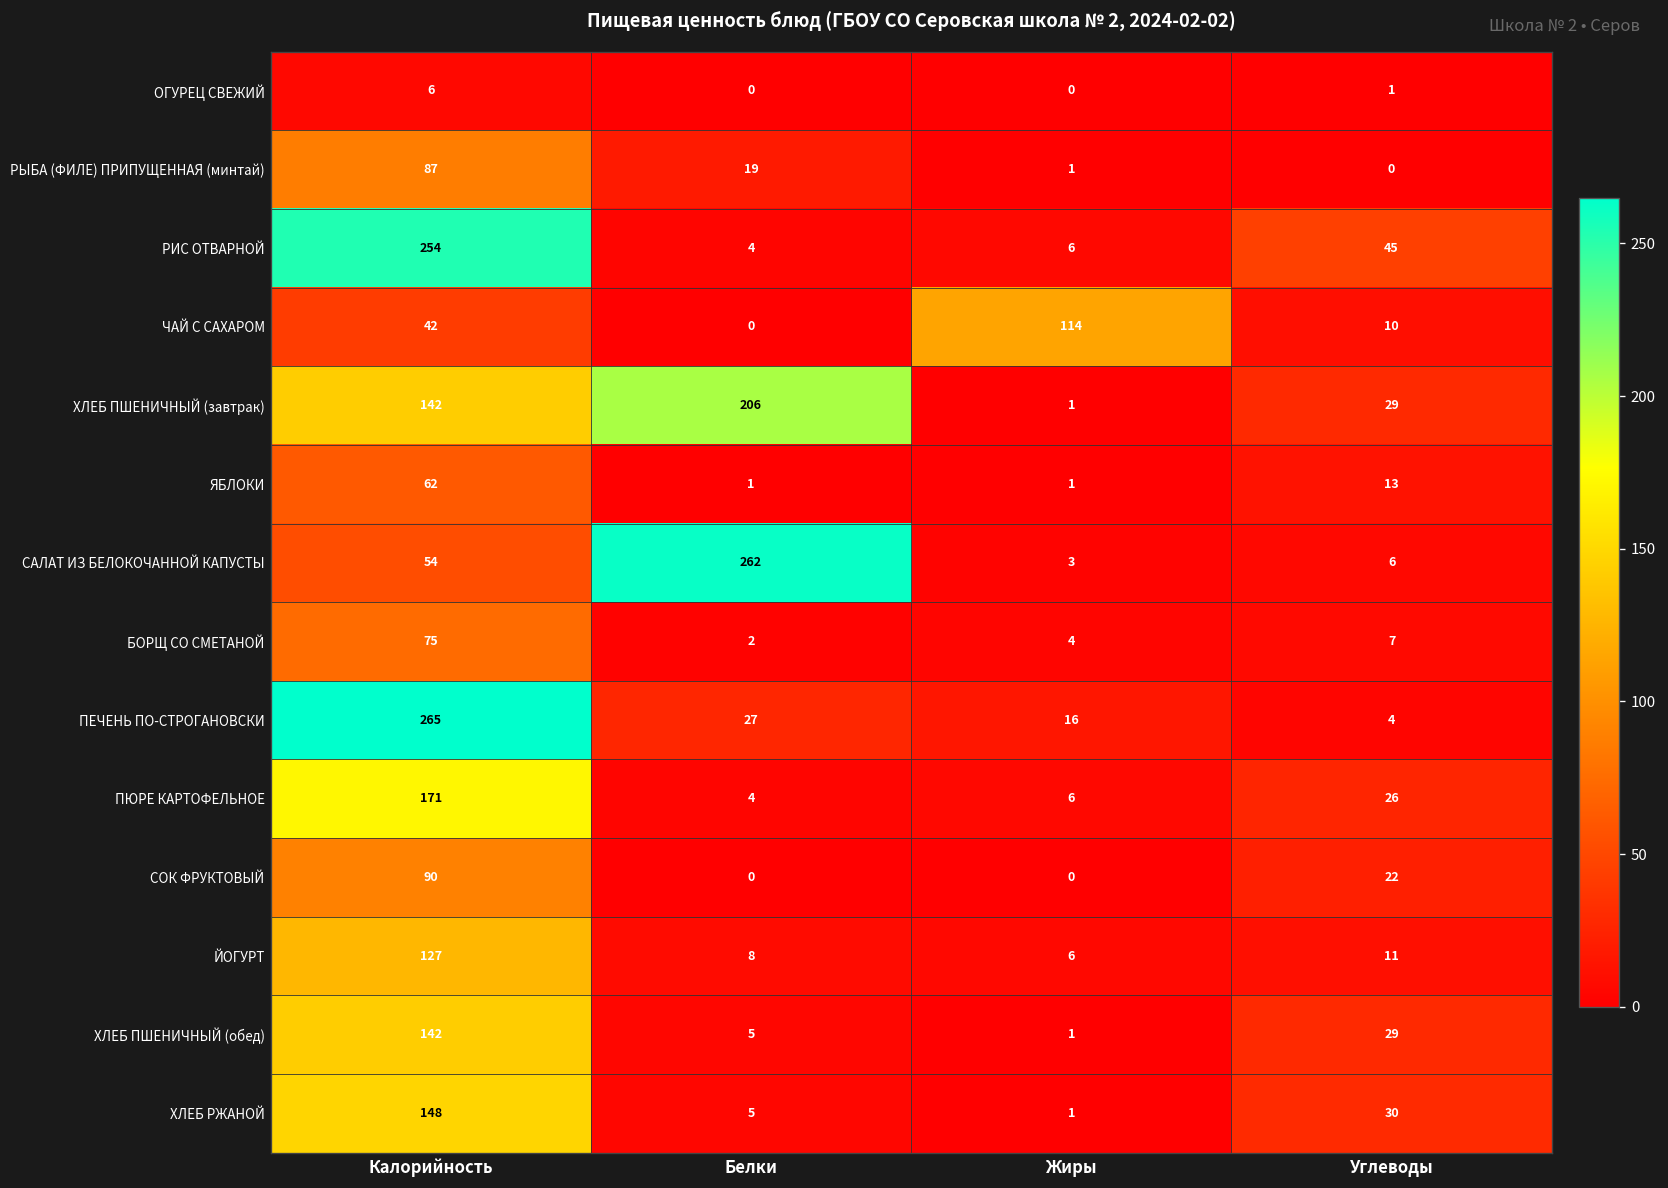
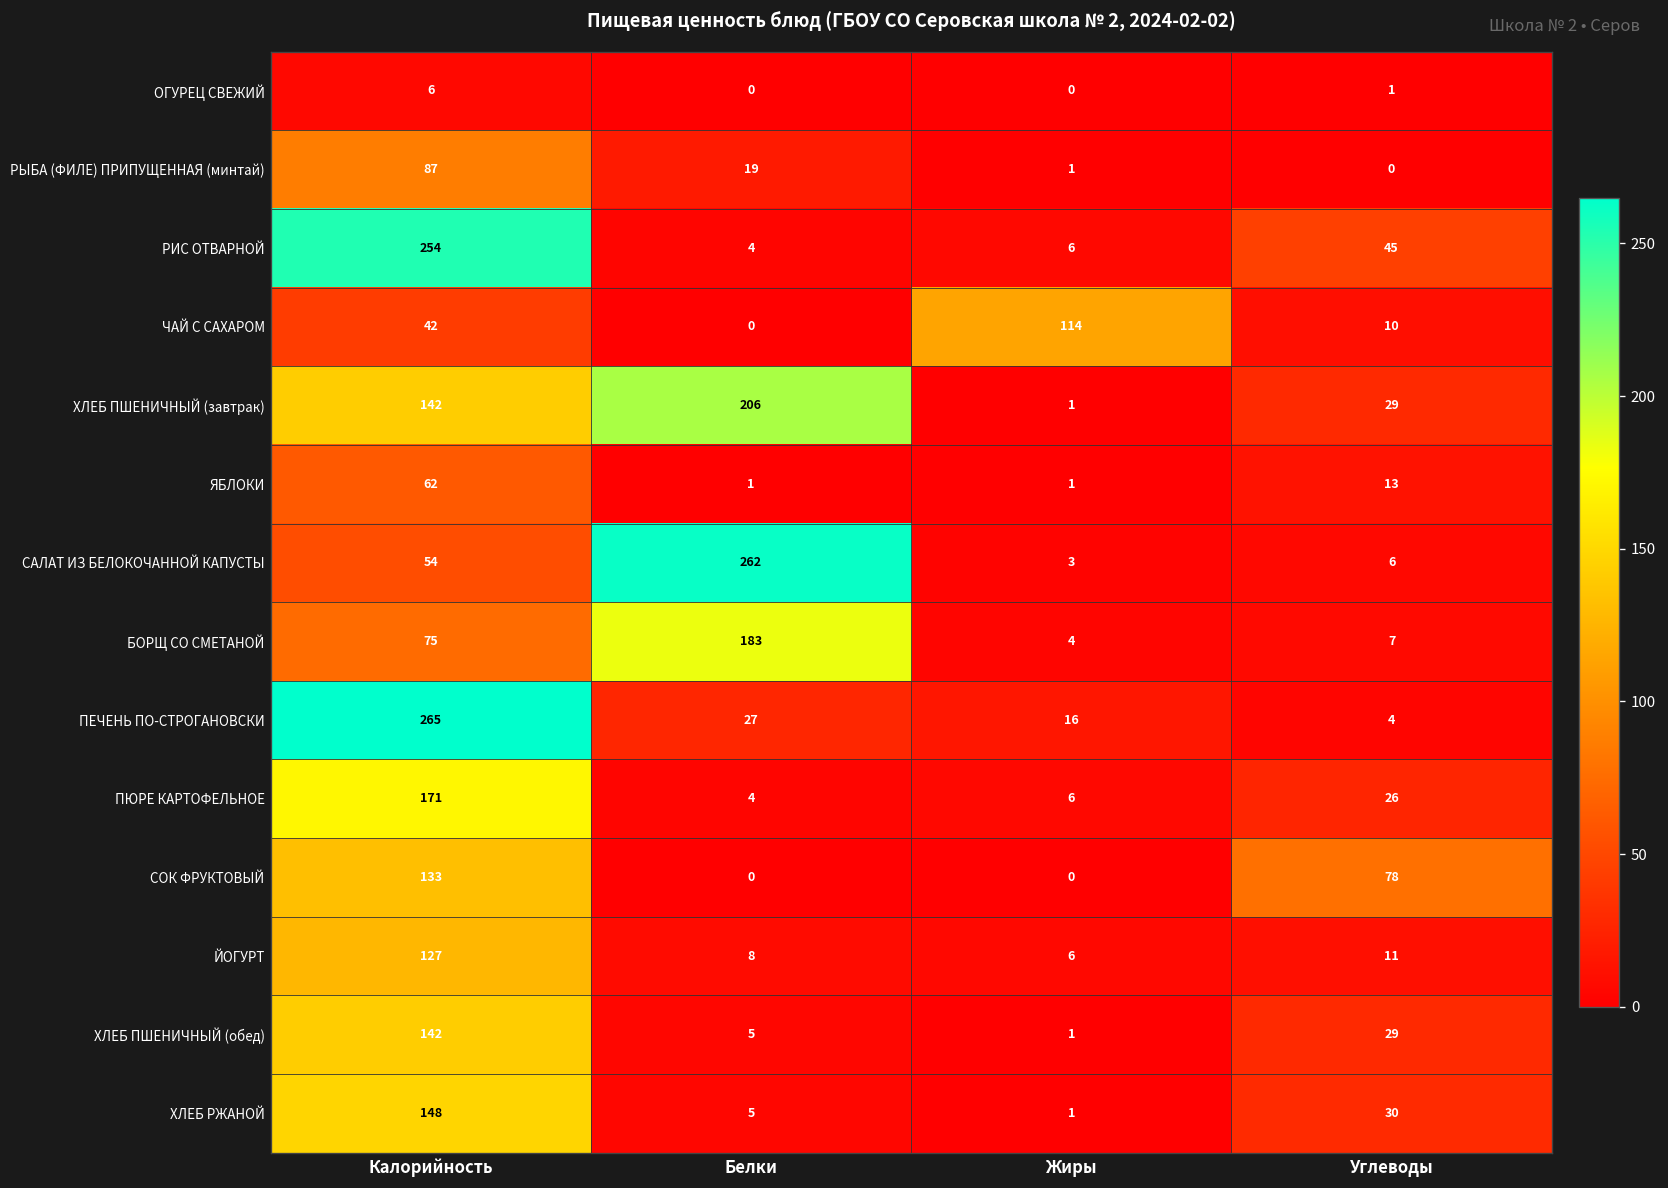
  {
    "ОГУРЕЦ СВЕЖИЙ": {
      "Калорийность": 6,
      "Белки": 0,
      "Жиры": 0,
      "Углеводы": 1
    },
    "РЫБА (ФИЛЕ) ПРИПУЩЕННАЯ (минтай)": {
      "Калорийность": 87,
      "Белки": 19,
      "Жиры": 1,
      "Углеводы": 0
    },
    "РИС ОТВАРНОЙ": {
      "Калорийность": 254,
      "Белки": 4,
      "Жиры": 6,
      "Углеводы": 45
    },
    "ЧАЙ С САХАРОМ": {
      "Калорийность": 42,
      "Белки": 0,
      "Жиры": 114,
      "Углеводы": 10
    },
    "ХЛЕБ ПШЕНИЧНЫЙ (завтрак)": {
      "Калорийность": 142,
      "Белки": 206,
      "Жиры": 1,
      "Углеводы": 29
    },
    "ЯБЛОКИ": {
      "Калорийность": 62,
      "Белки": 1,
      "Жиры": 1,
      "Углеводы": 13
    },
    "САЛАТ ИЗ БЕЛОКОЧАННОЙ КАПУСТЫ": {
      "Калорийность": 54,
      "Белки": 262,
      "Жиры": 3,
      "Углеводы": 6
    },
    "БОРЩ СО СМЕТАНОЙ": {
      "Калорийность": 75,
-     "Белки": 2,
+     "Белки": 183,
      "Жиры": 4,
      "Углеводы": 7
    },
    "ПЕЧЕНЬ ПО-СТРОГАНОВСКИ": {
      "Калорийность": 265,
      "Белки": 27,
      "Жиры": 16,
      "Углеводы": 4
    },
    "ПЮРЕ КАРТОФЕЛЬНОЕ": {
      "Калорийность": 171,
      "Белки": 4,
      "Жиры": 6,
      "Углеводы": 26
    },
    "СОК ФРУКТОВЫЙ": {
-     "Калорийность": 90,
+     "Калорийность": 133,
      "Белки": 0,
      "Жиры": 0,
-     "Углеводы": 22
+     "Углеводы": 78
    },
    "ЙОГУРТ": {
      "Калорийность": 127,
      "Белки": 8,
      "Жиры": 6,
      "Углеводы": 11
    },
    "ХЛЕБ ПШЕНИЧНЫЙ (обед)": {
      "Калорийность": 142,
      "Белки": 5,
      "Жиры": 1,
      "Углеводы": 29
    },
    "ХЛЕБ РЖАНОЙ": {
      "Калорийность": 148,
      "Белки": 5,
      "Жиры": 1,
      "Углеводы": 30
    }
  }
